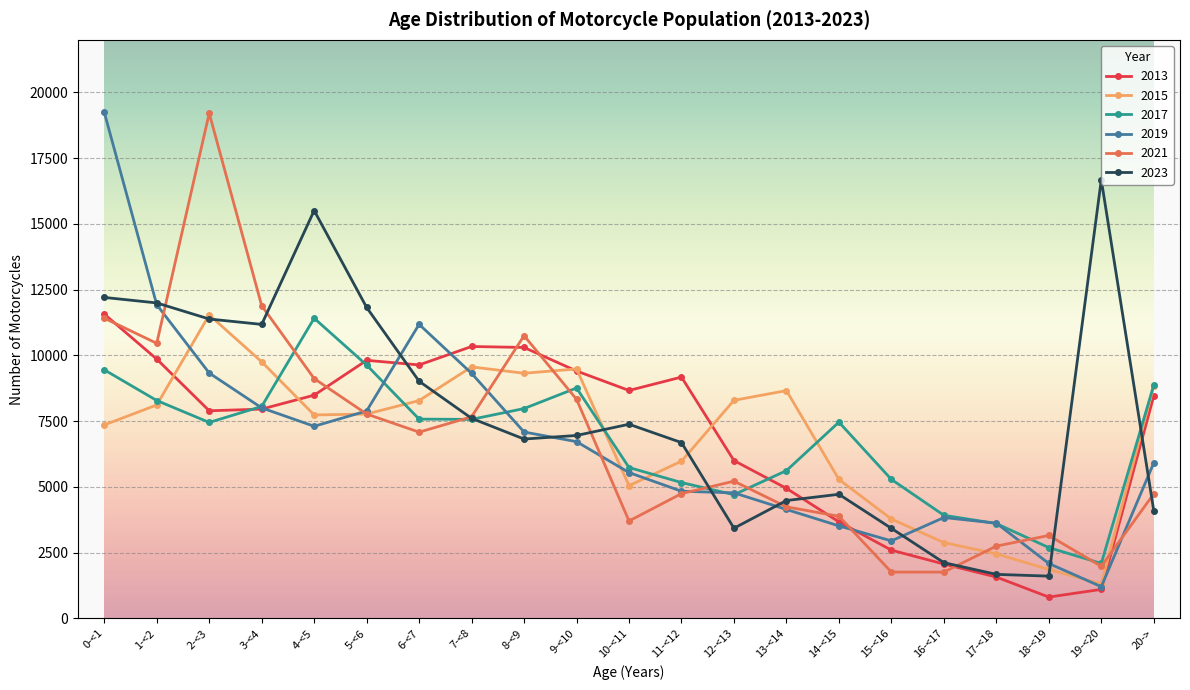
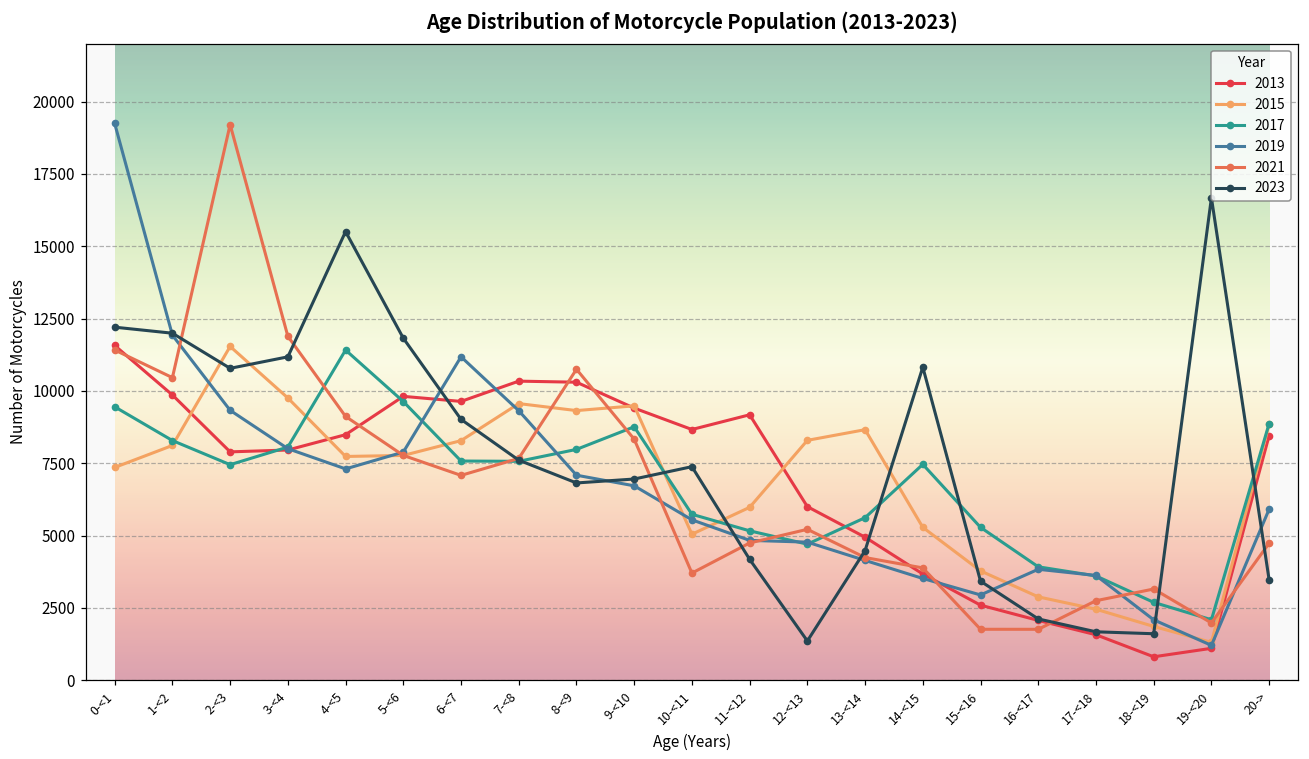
  {
    "2023": {
      "0-<1": 12200,
-     "2-<3": 11400,
+     "2-<3": 10800,
      "3-<4": 11200,
      "4-<5": 15500,
      "5-<6": 11800,
      "6-<7": 9000,
      "8-<9": 6800,
      "9-<10": 7000,
      "10-<11": 7400,
-     "11-<12": 6700,
-     "12-<13": 3400,
+     "11-<12": 4200,
+     "12-<13": 1400,
      "13-<14": 4500,
-     "14-<15": 4700,
+     "14-<15": 10800,
      "15-<16": 3400,
      "17-<18": 1700,
      "18-<19": 1600,
-     "20->": 4100
+     "20->": 3500
    }
  }
